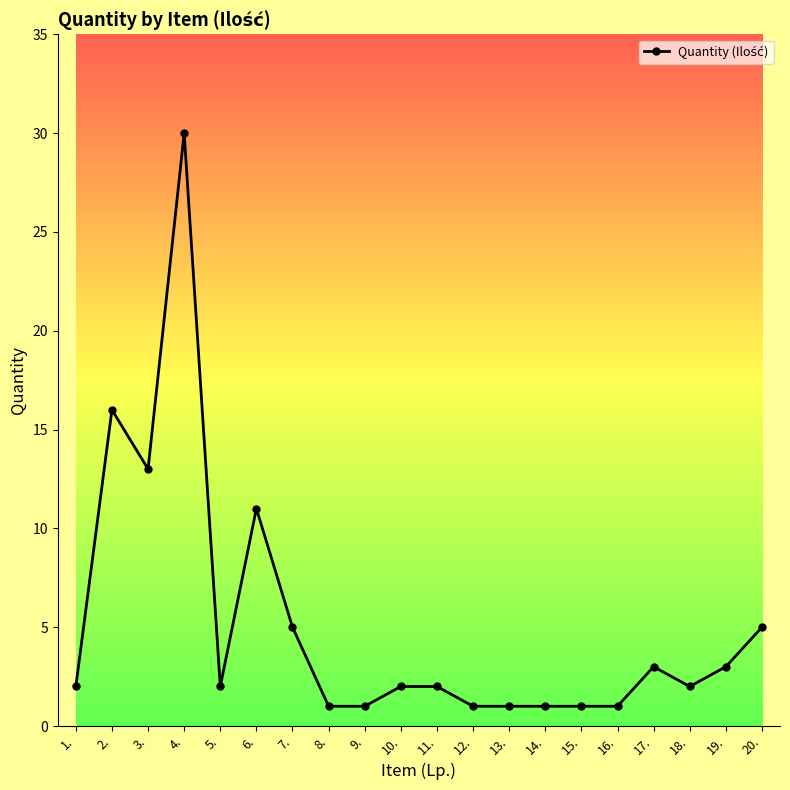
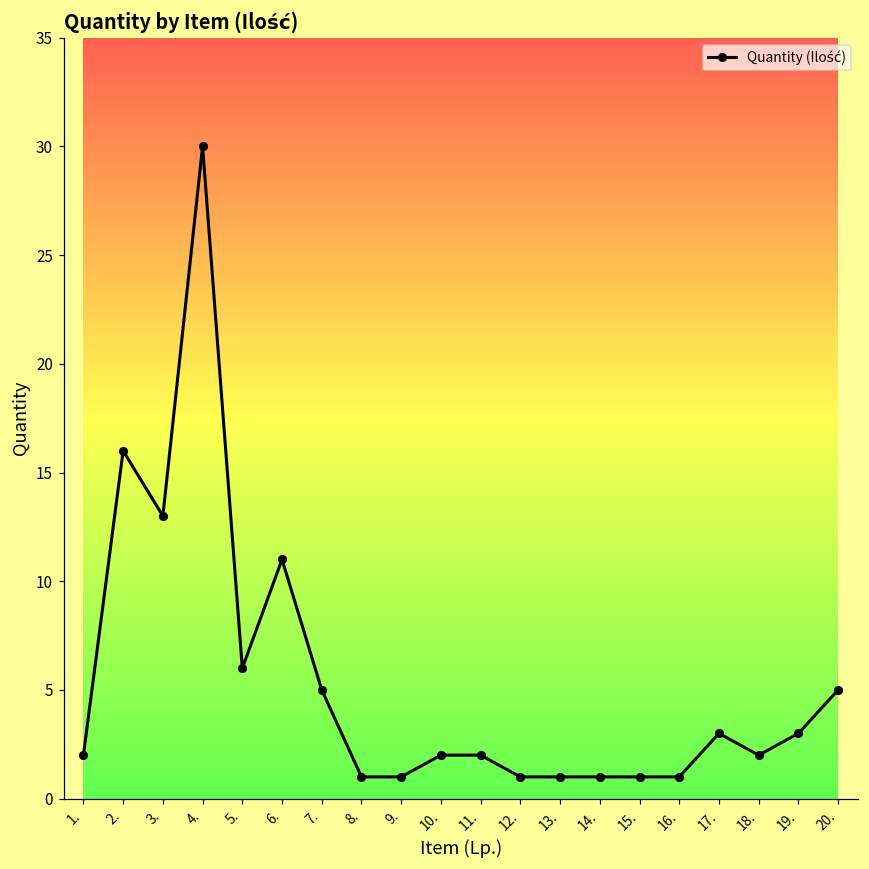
  {
    "1.": 2,
    "2.": 16,
    "3.": 13,
    "4.": 30,
-   "5.": 2,
+   "5.": 6,
    "6.": 11,
    "7.": 5,
    "8.": 1,
    "9.": 1,
    "10.": 2,
    "11.": 2,
    "12.": 1,
    "13.": 1,
    "14.": 1,
    "15.": 1,
    "16.": 1,
    "17.": 3,
    "18.": 2,
    "19.": 3,
    "20.": 5
  }
